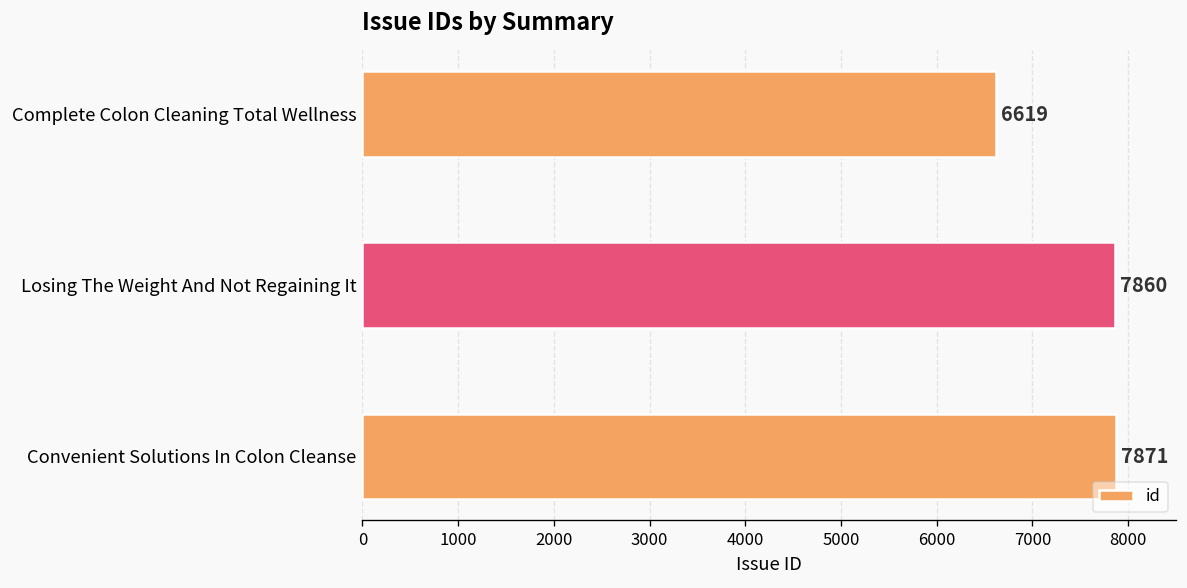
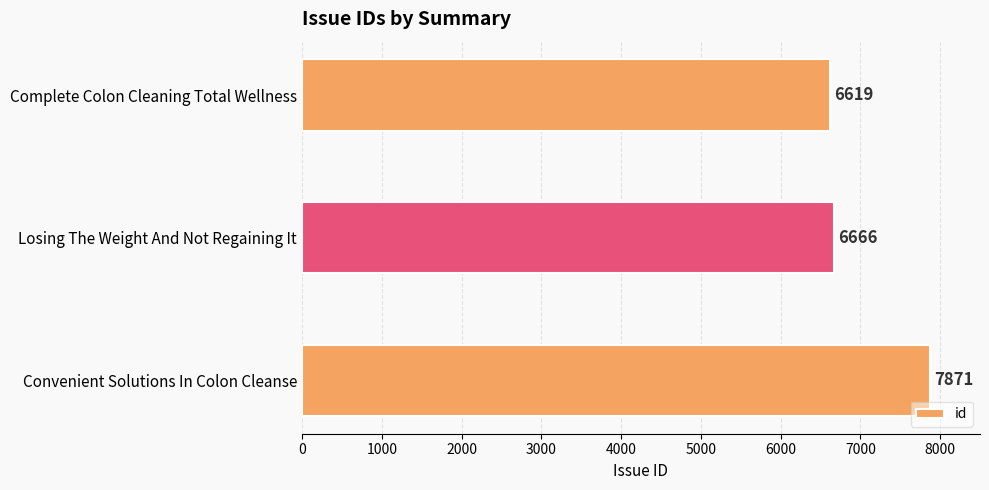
  {
    "Complete Colon Cleaning Total Wellness": 6619,
-   "Losing The Weight And Not Regaining It": 7860,
+   "Losing The Weight And Not Regaining It": 6666,
    "Convenient Solutions In Colon Cleanse": 7871
  }
